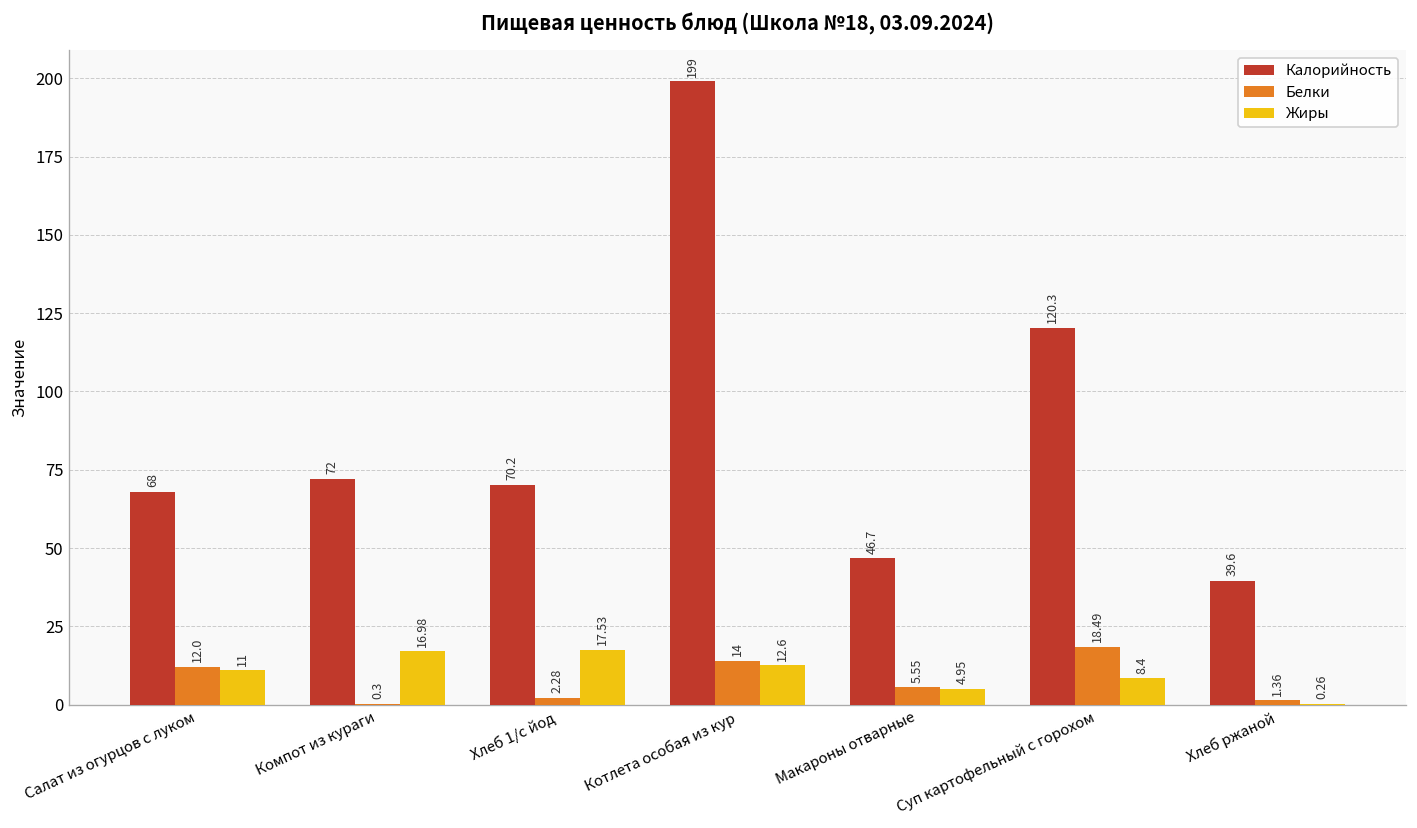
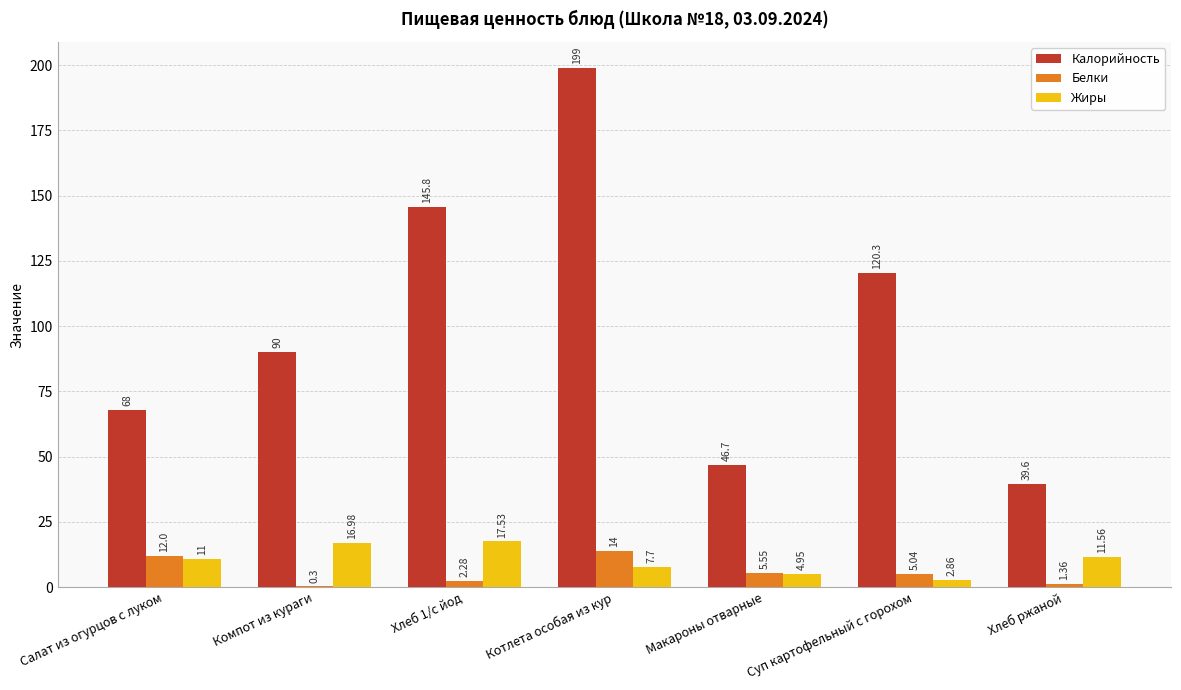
  {
    "Калорийность": {
      "Салат из огурцов с луком": 68,
-     "Компот из кураги": 72,
-     "Хлеб 1/с йод": 70.2,
+     "Компот из кураги": 90,
+     "Хлеб 1/с йод": 145.8,
      "Котлета особая из кур": 199,
      "Макароны отварные": 46.7,
      "Суп картофельный с горохом": 120.3,
      "Хлеб ржаной": 39.6
    },
    "Белки": {
      "Салат из огурцов с луком": 12.0,
      "Компот из кураги": 0.3,
      "Хлеб 1/с йод": 2.28,
      "Котлета особая из кур": 14,
      "Макароны отварные": 5.55,
-     "Суп картофельный с горохом": 18.49,
+     "Суп картофельный с горохом": 5.04,
      "Хлеб ржаной": 1.36
    },
    "Жиры": {
      "Салат из огурцов с луком": 11,
      "Компот из кураги": 16.98,
      "Хлеб 1/с йод": 17.53,
-     "Котлета особая из кур": 12.6,
+     "Котлета особая из кур": 7.7,
      "Макароны отварные": 4.95,
-     "Суп картофельный с горохом": 8.4,
-     "Хлеб ржаной": 0.26
+     "Суп картофельный с горохом": 2.86,
+     "Хлеб ржаной": 11.56
    }
  }
